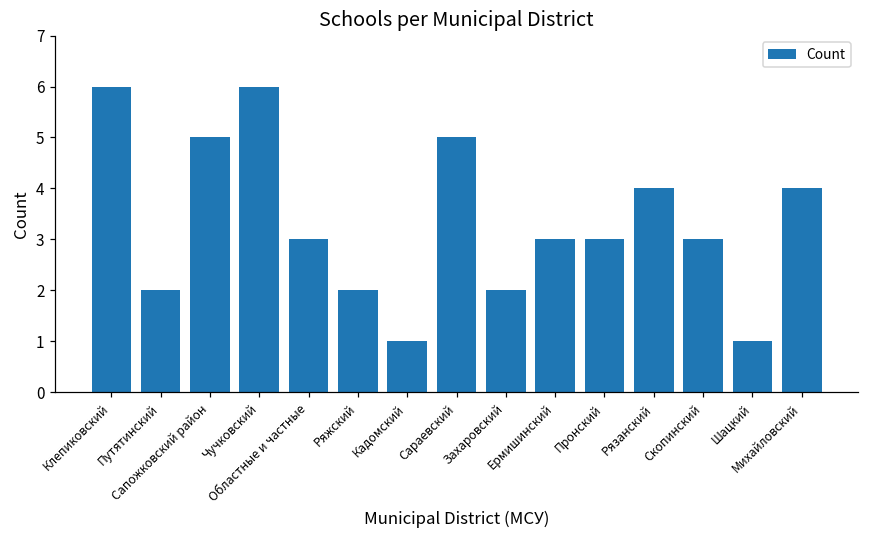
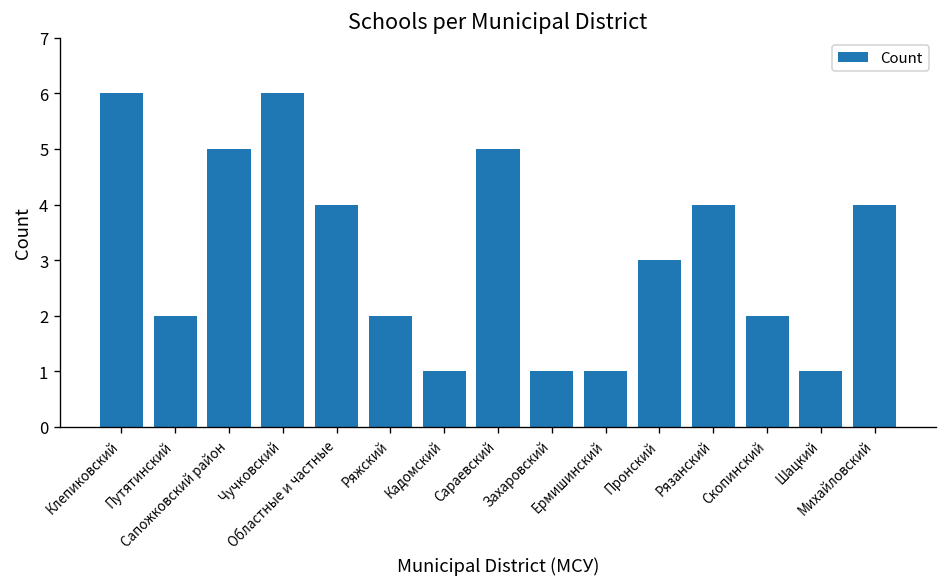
  {
    "Клепиковский": 6,
    "Путятинский": 2,
    "Сапожковский район": 5,
    "Чучковский": 6,
-   "Областные и частные": 3,
+   "Областные и частные": 4,
    "Ряжский": 2,
    "Кадомский": 1,
    "Сараевский": 5,
-   "Захаровский": 2,
-   "Ермишинский": 3,
+   "Захаровский": 1,
+   "Ермишинский": 1,
    "Пронский": 3,
    "Рязанский": 4,
-   "Скопинский": 3,
+   "Скопинский": 2,
    "Шацкий": 1,
    "Михайловский": 4
  }
